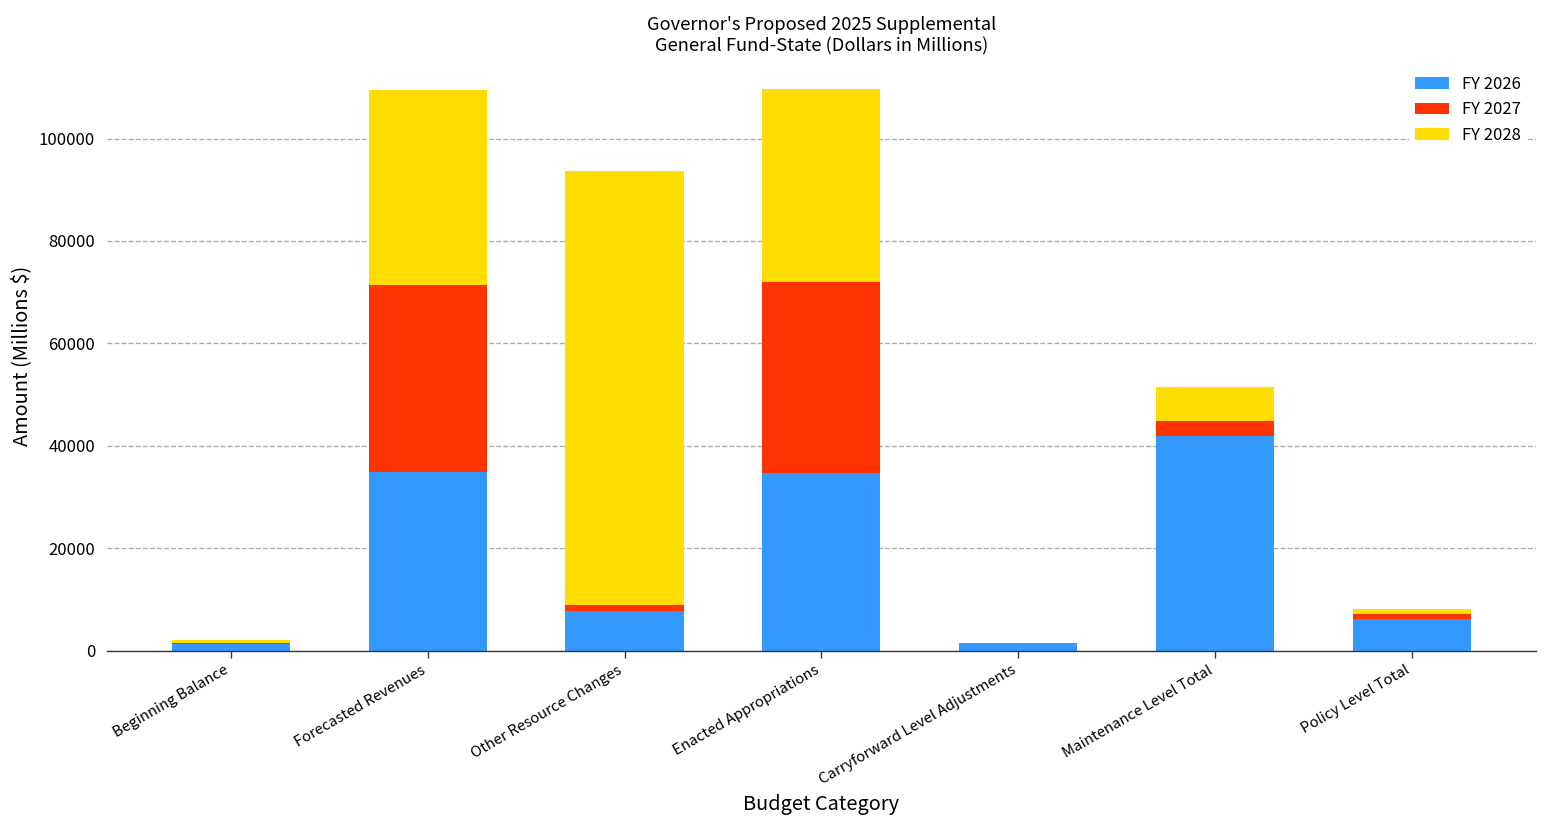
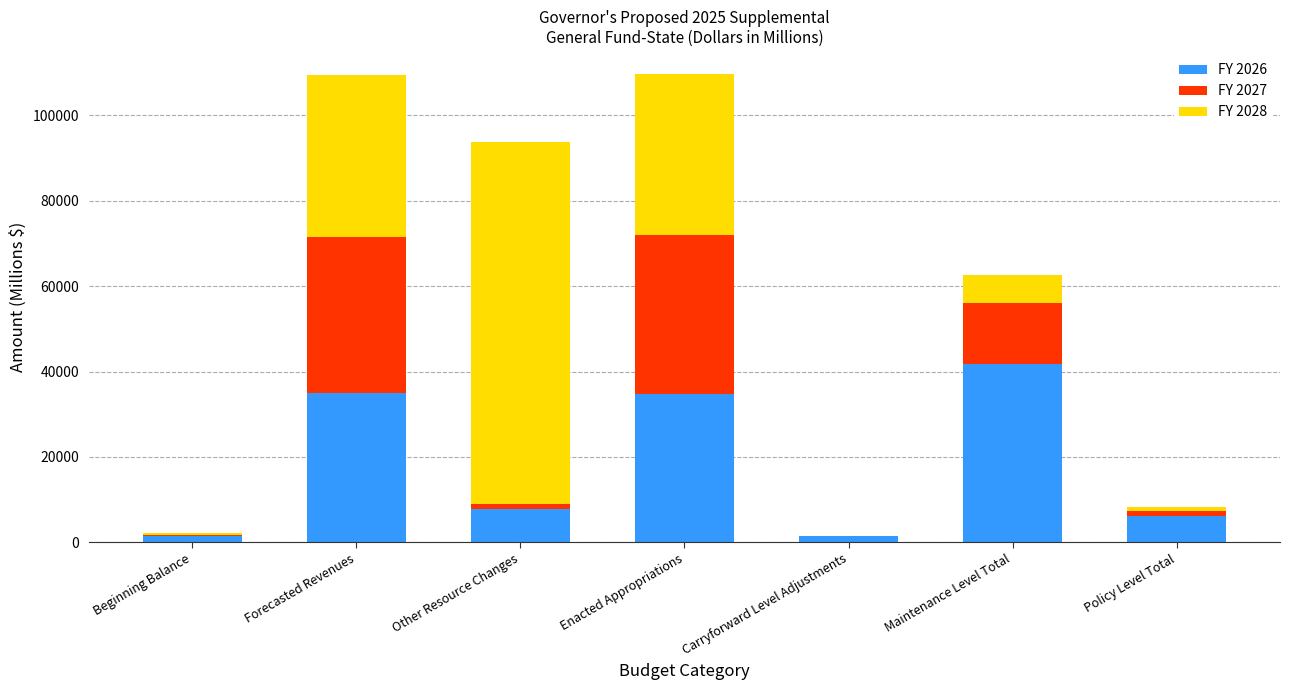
  {
    "FY 2026": {
      "Beginning Balance": 1000,
      "Forecasted Revenues": 35000,
      "Other Resource Changes": 8000,
      "Enacted Appropriations": 35000,
      "Carryforward Level Adjustments": 2000,
      "Maintenance Level Total": 42000,
      "Policy Level Total": 6000
    },
    "FY 2027": {
      "Forecasted Revenues": 36000,
      "Other Resource Changes": 1000,
      "Enacted Appropriations": 37000,
      "Carryforward Level Adjustments": 0,
-     "Maintenance Level Total": 3000,
+     "Maintenance Level Total": 14000,
      "Policy Level Total": 1000
    },
    "FY 2028": {
      "Forecasted Revenues": 38000,
      "Other Resource Changes": 85000,
      "Enacted Appropriations": 38000,
      "Carryforward Level Adjustments": 0,
      "Maintenance Level Total": 7000,
      "Policy Level Total": 1000
    }
  }
